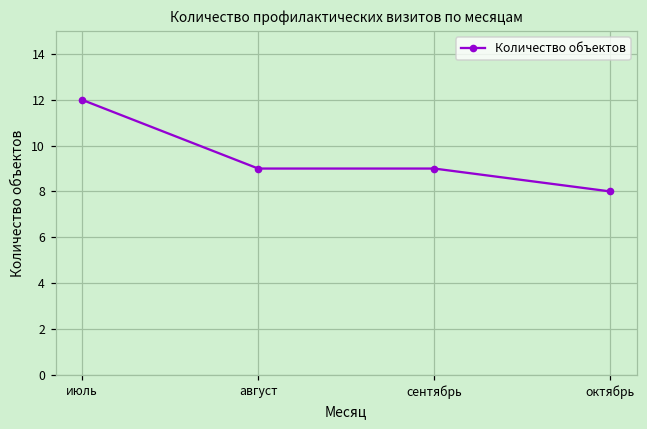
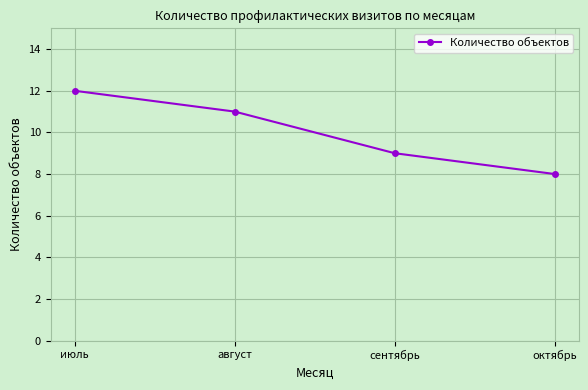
  {
    "июль": 12,
-   "август": 9,
+   "август": 11,
    "сентябрь": 9,
    "октябрь": 8
  }
